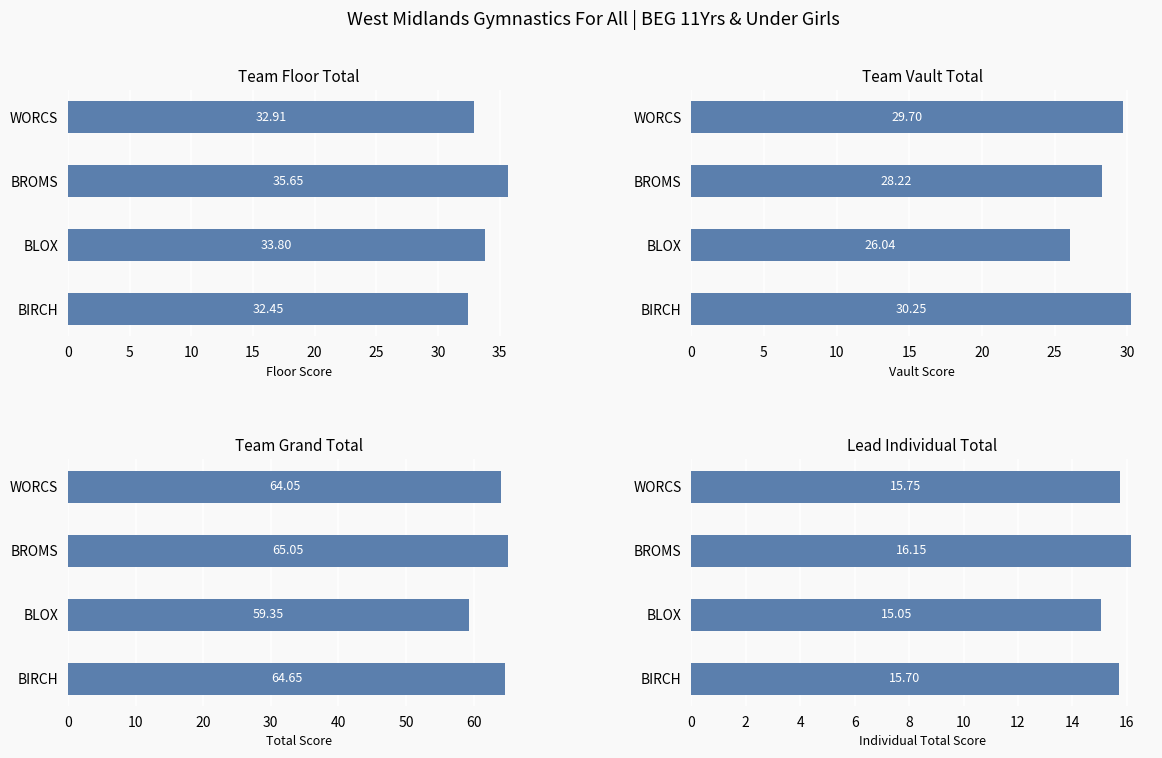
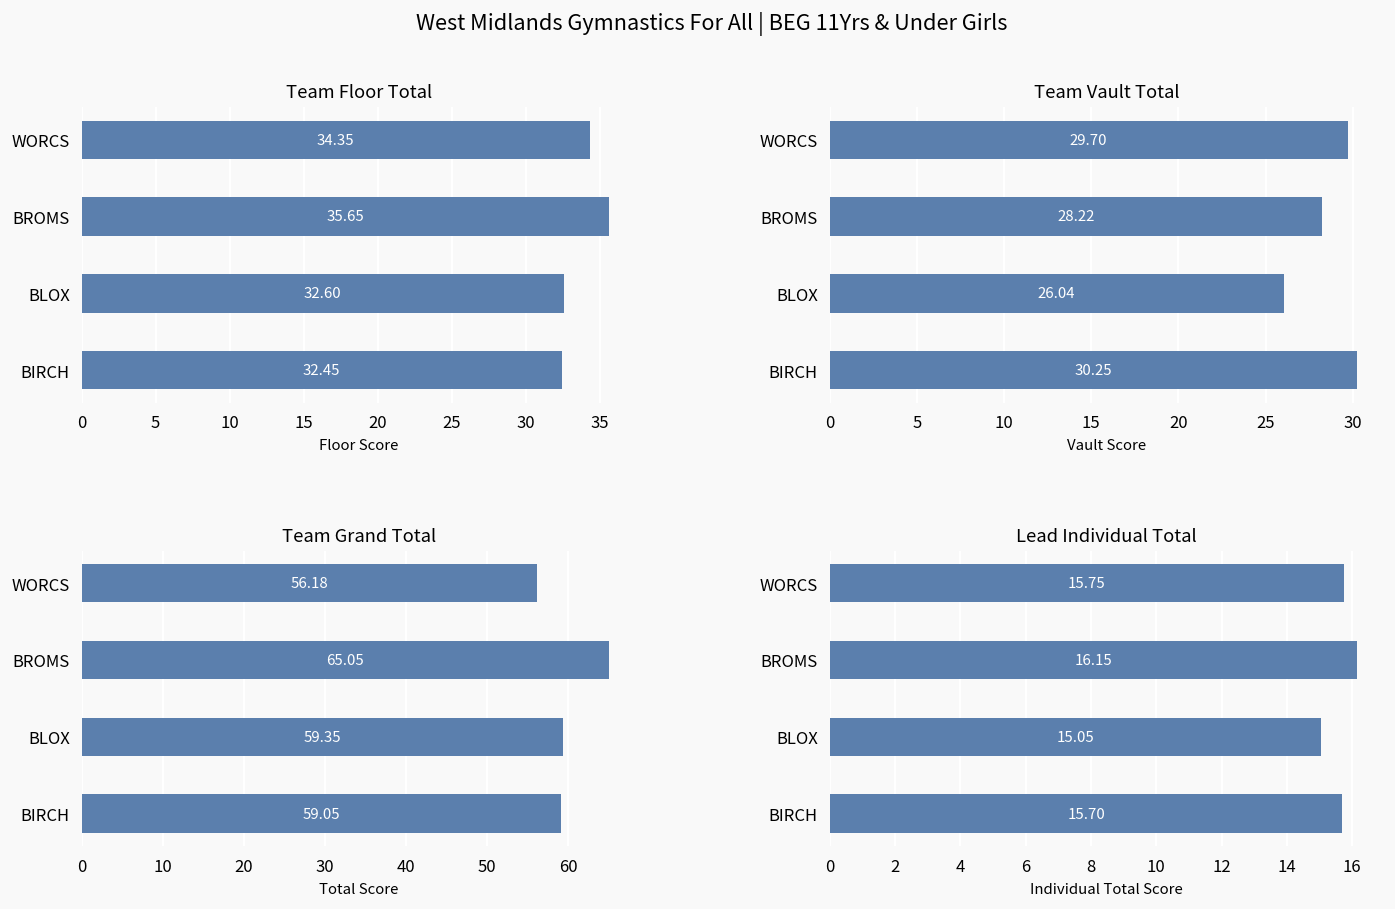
  {
    "Team Floor Total": {
-     "WORCS": 32.91,
+     "WORCS": 34.35,
      "BROMS": 35.65,
-     "BLOX": 33.80,
+     "BLOX": 32.60,
      "BIRCH": 32.45
    },
    "Team Vault Total": {
      "WORCS": 29.70,
      "BROMS": 28.22,
      "BLOX": 26.04,
      "BIRCH": 30.25
    },
    "Team Grand Total": {
-     "WORCS": 64.05,
+     "WORCS": 56.18,
      "BROMS": 65.05,
      "BLOX": 59.35,
-     "BIRCH": 64.65
+     "BIRCH": 59.05
    },
    "Lead Individual Total": {
      "WORCS": 15.75,
      "BROMS": 16.15,
      "BLOX": 15.05,
      "BIRCH": 15.70
    }
  }
